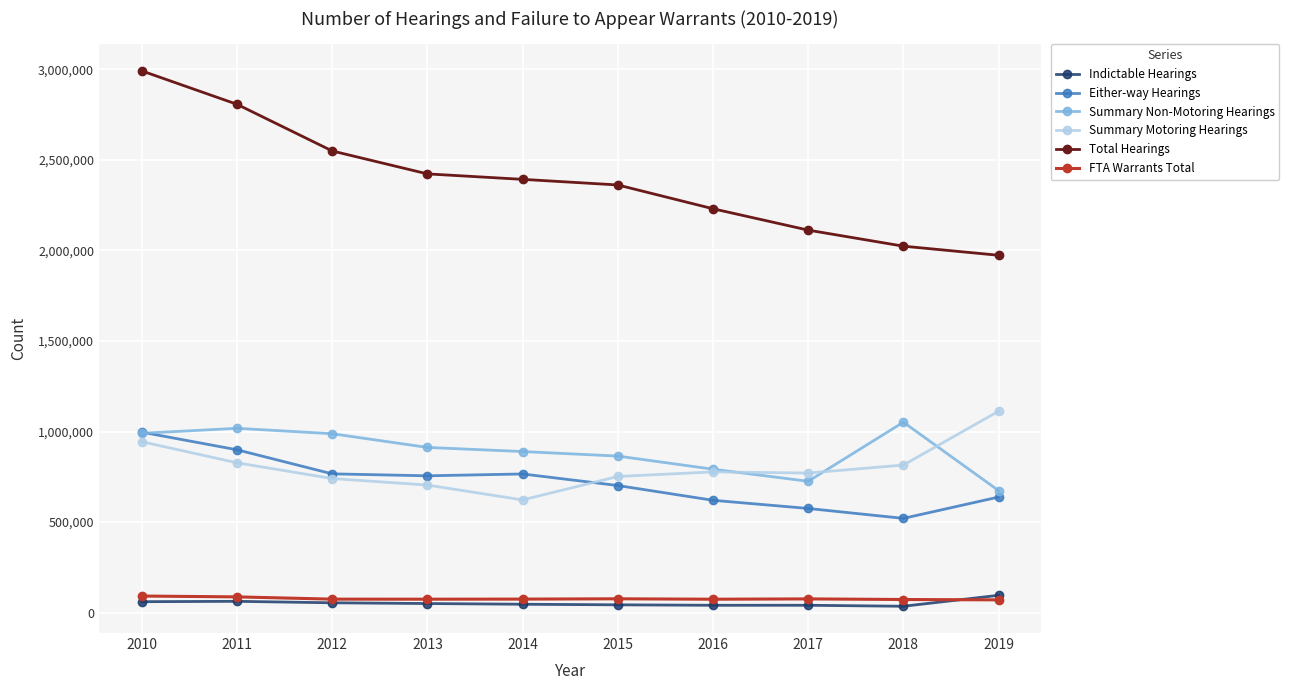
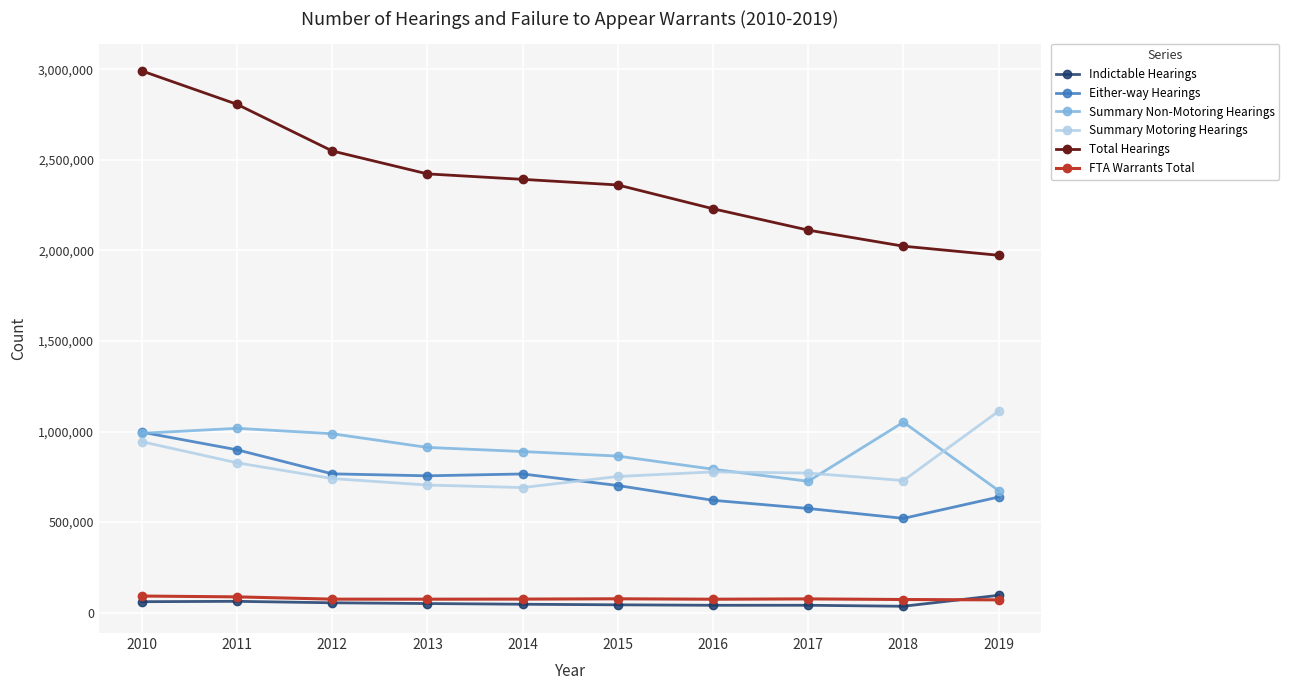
  {
    "Indictable Hearings": {
      "2010": "60,000",
      "2011": "60,000",
      "2012": "50,000",
      "2013": "50,000",
      "2014": "50,000",
      "2015": "40,000",
      "2016": "40,000",
      "2017": "40,000",
      "2018": "40,000",
      "2019": "100,000"
    },
    "Either-way Hearings": {
      "2011": "900,000",
      "2012": "770,000",
      "2013": "760,000",
      "2014": "770,000",
      "2015": "700,000",
      "2016": "620,000",
      "2017": "580,000",
      "2018": "520,000",
      "2019": "640,000"
    },
    "Summary Non-Motoring Hearings": {
      "2011": "1,020,000",
      "2012": "990,000",
      "2013": "910,000",
      "2014": "890,000",
      "2015": "860,000",
      "2016": "790,000",
      "2017": "730,000",
      "2018": "1,050,000",
      "2019": "670,000"
    },
    "Summary Motoring Hearings": {
      "2010": "940,000",
      "2011": "830,000",
      "2012": "740,000",
      "2013": "700,000",
-     "2014": "620,000",
+     "2014": "690,000",
      "2015": "750,000",
      "2016": "780,000",
      "2017": "770,000",
-     "2018": "810,000",
+     "2018": "730,000",
      "2019": "1,110,000"
    },
    "Total Hearings": {
      "2010": "2,990,000",
      "2011": "2,810,000",
      "2012": "2,550,000",
      "2013": "2,420,000",
      "2014": "2,390,000",
      "2015": "2,360,000",
      "2016": "2,230,000",
      "2017": "2,110,000",
      "2018": "2,020,000",
      "2019": "1,970,000"
    },
    "FTA Warrants Total": {
      "2010": "90,000",
      "2011": "90,000",
      "2012": "70,000",
      "2013": "70,000",
      "2014": "70,000",
      "2015": "80,000",
      "2016": "70,000",
      "2017": "80,000",
      "2018": "70,000",
      "2019": "70,000"
    }
  }
